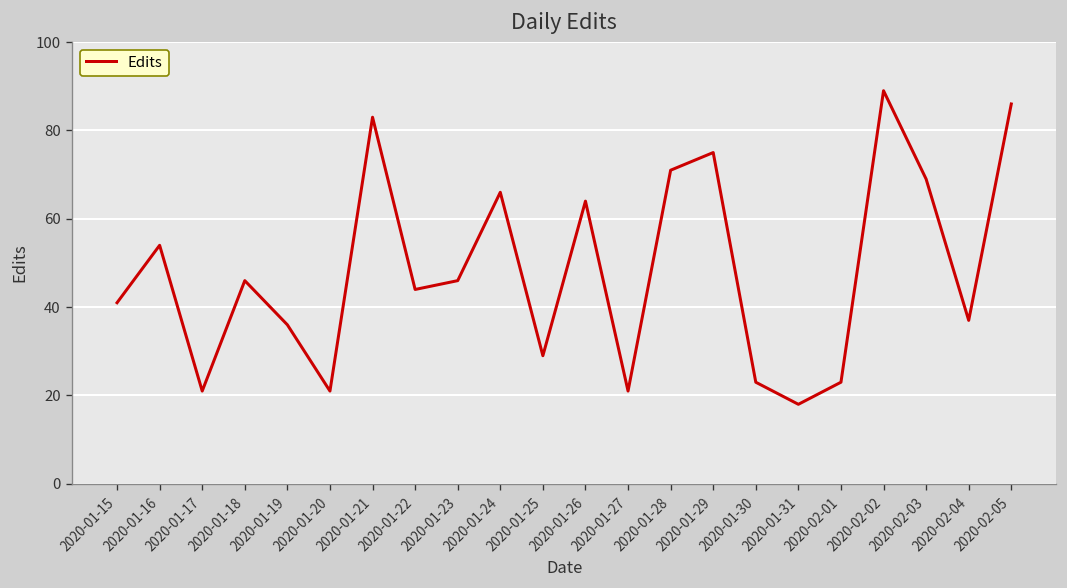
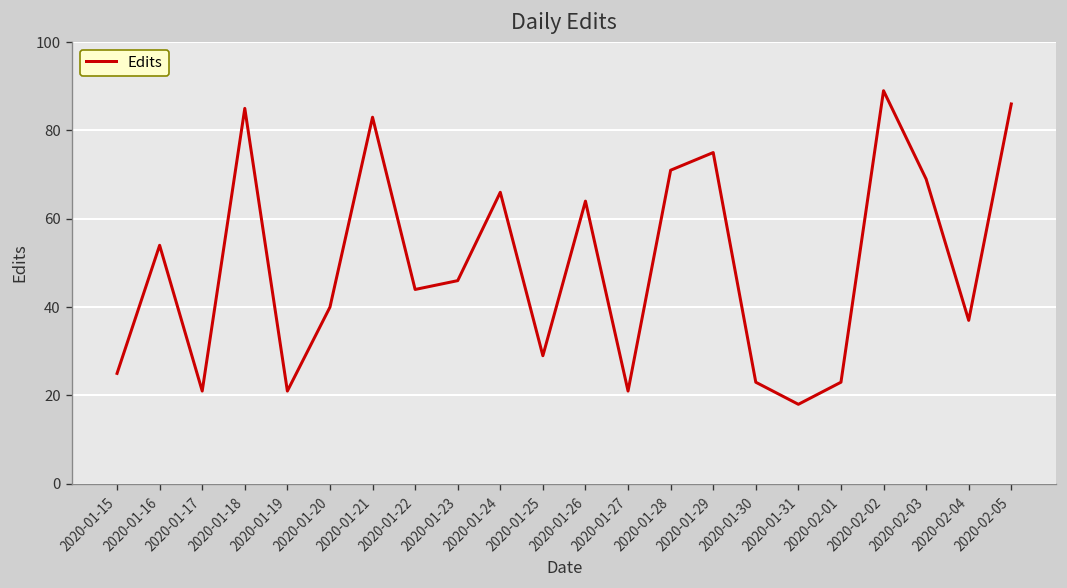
  {
-   "2020-01-15": 41,
+   "2020-01-15": 25,
    "2020-01-16": 54,
    "2020-01-17": 21,
-   "2020-01-18": 46,
-   "2020-01-19": 36,
-   "2020-01-20": 21,
+   "2020-01-18": 85,
+   "2020-01-19": 21,
+   "2020-01-20": 40,
    "2020-01-21": 83,
    "2020-01-22": 44,
    "2020-01-23": 46,
    "2020-01-24": 66,
    "2020-01-25": 29,
    "2020-01-26": 64,
    "2020-01-27": 21,
    "2020-01-28": 71,
    "2020-01-29": 75,
    "2020-01-30": 23,
    "2020-01-31": 18,
    "2020-02-01": 23,
    "2020-02-02": 89,
    "2020-02-03": 69,
    "2020-02-04": 37,
    "2020-02-05": 86
  }
